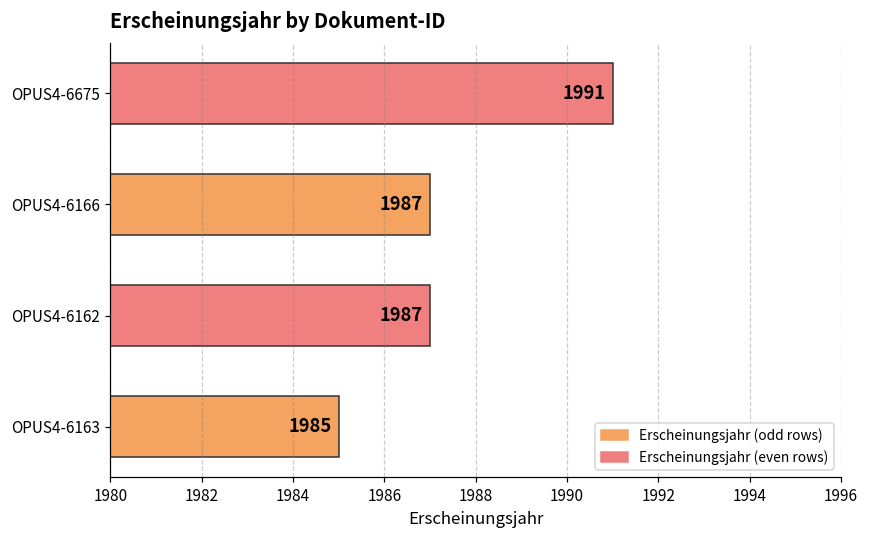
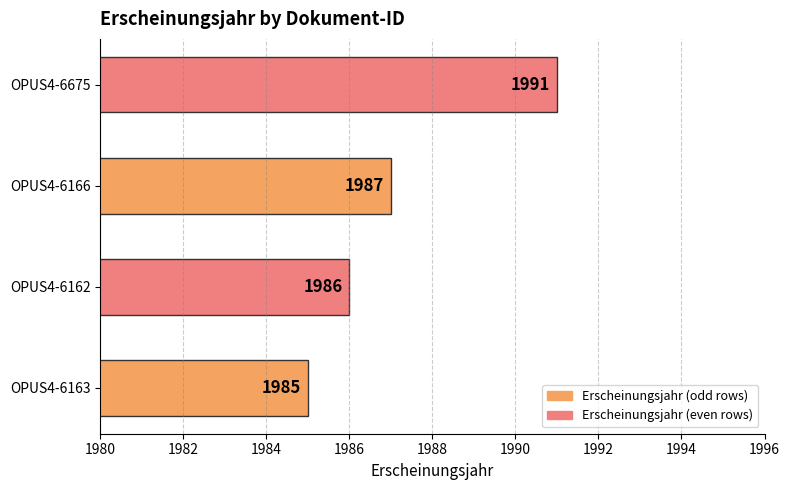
  {
    "OPUS4-6675": 1991,
    "OPUS4-6166": 1987,
-   "OPUS4-6162": 1987,
+   "OPUS4-6162": 1986,
    "OPUS4-6163": 1985
  }
